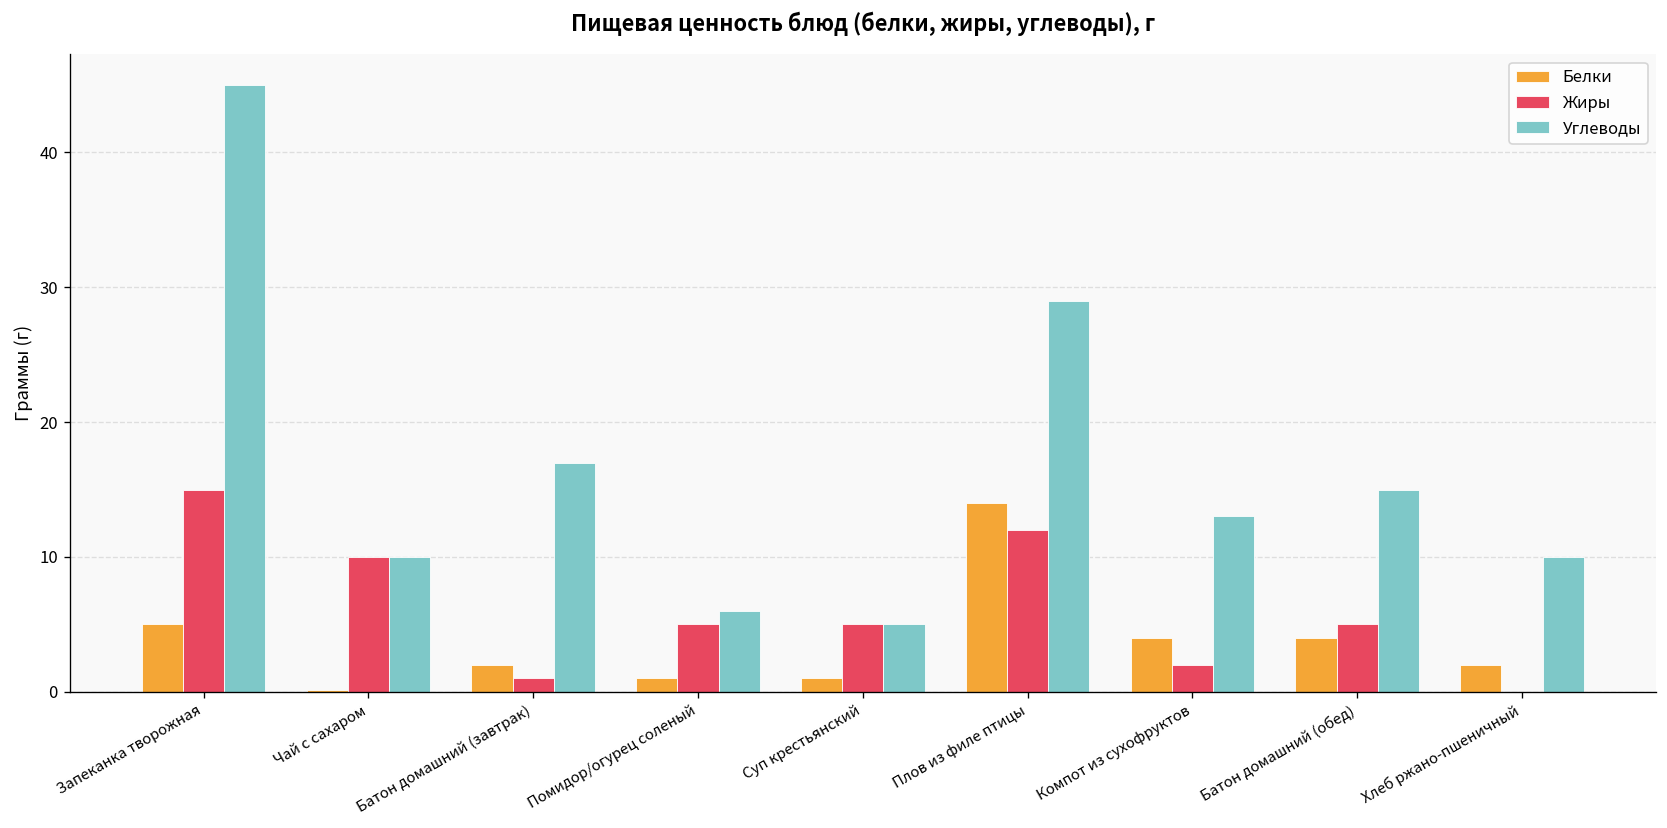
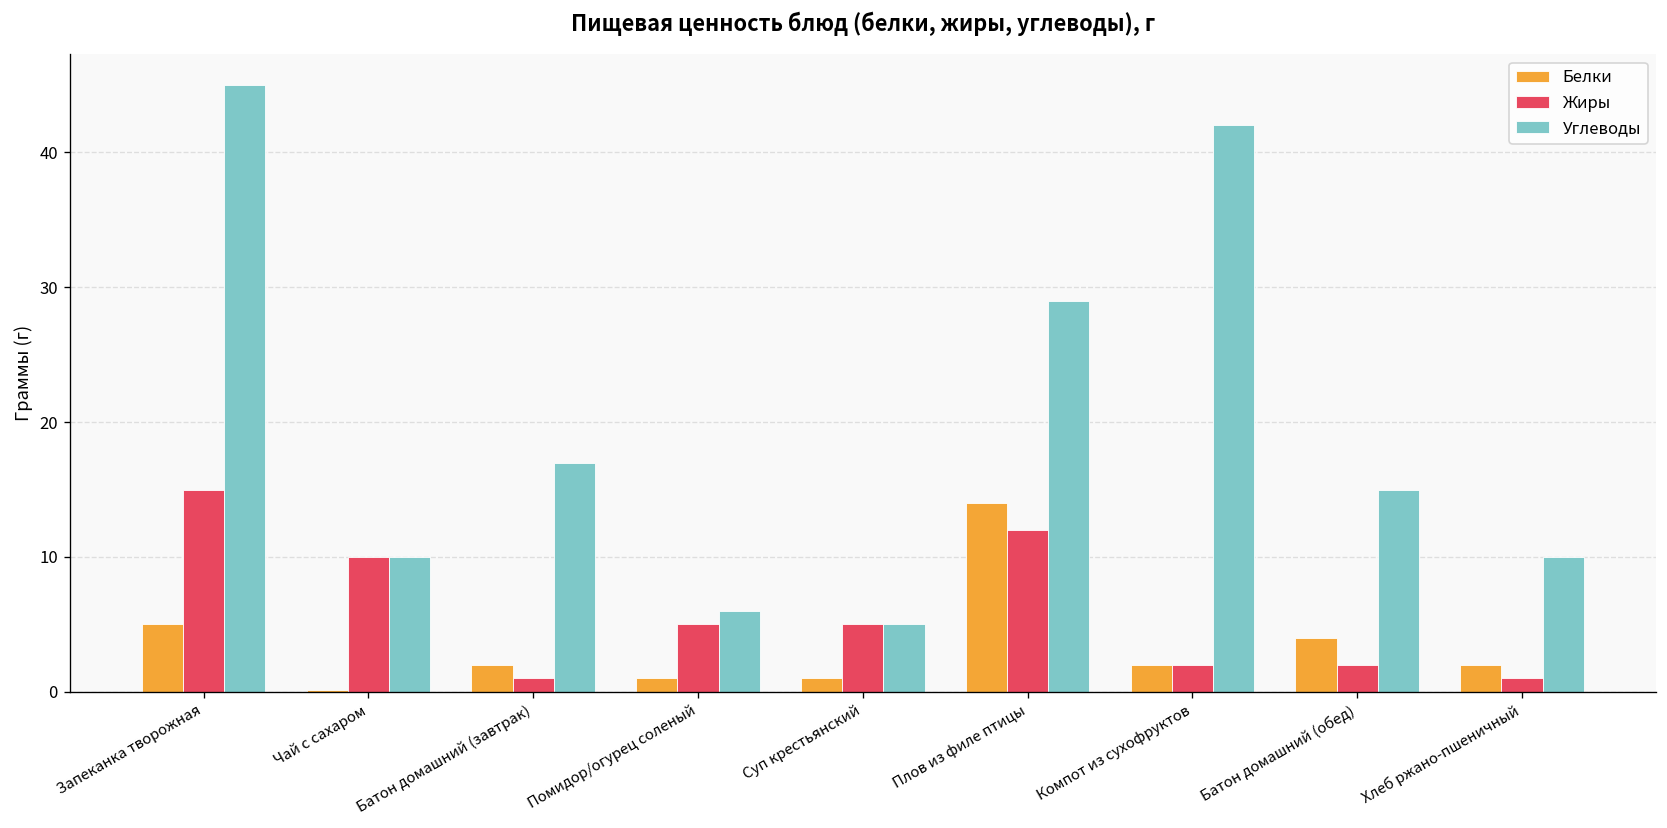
  {
    "Белки": {
      "Запеканка творожная": 5,
      "Батон домашний (завтрак)": 2,
      "Помидор/огурец соленый": 1,
      "Суп крестьянский": 1,
      "Плов из филе птицы": 14,
-     "Компот из сухофруктов": 4,
+     "Компот из сухофруктов": 2,
      "Батон домашний (обед)": 4,
      "Хлеб ржано-пшеничный": 2
    },
    "Жиры": {
      "Запеканка творожная": 15,
      "Чай с сахаром": 10,
      "Батон домашний (завтрак)": 1,
      "Помидор/огурец соленый": 5,
      "Суп крестьянский": 5,
      "Плов из филе птицы": 12,
      "Компот из сухофруктов": 2,
-     "Батон домашний (обед)": 5,
-     "Хлеб ржано-пшеничный": 0
+     "Батон домашний (обед)": 2,
+     "Хлеб ржано-пшеничный": 1
    },
    "Углеводы": {
      "Запеканка творожная": 45,
      "Чай с сахаром": 10,
      "Батон домашний (завтрак)": 17,
      "Помидор/огурец соленый": 6,
      "Суп крестьянский": 5,
      "Плов из филе птицы": 29,
-     "Компот из сухофруктов": 13,
+     "Компот из сухофруктов": 42,
      "Батон домашний (обед)": 15,
      "Хлеб ржано-пшеничный": 10
    }
  }
